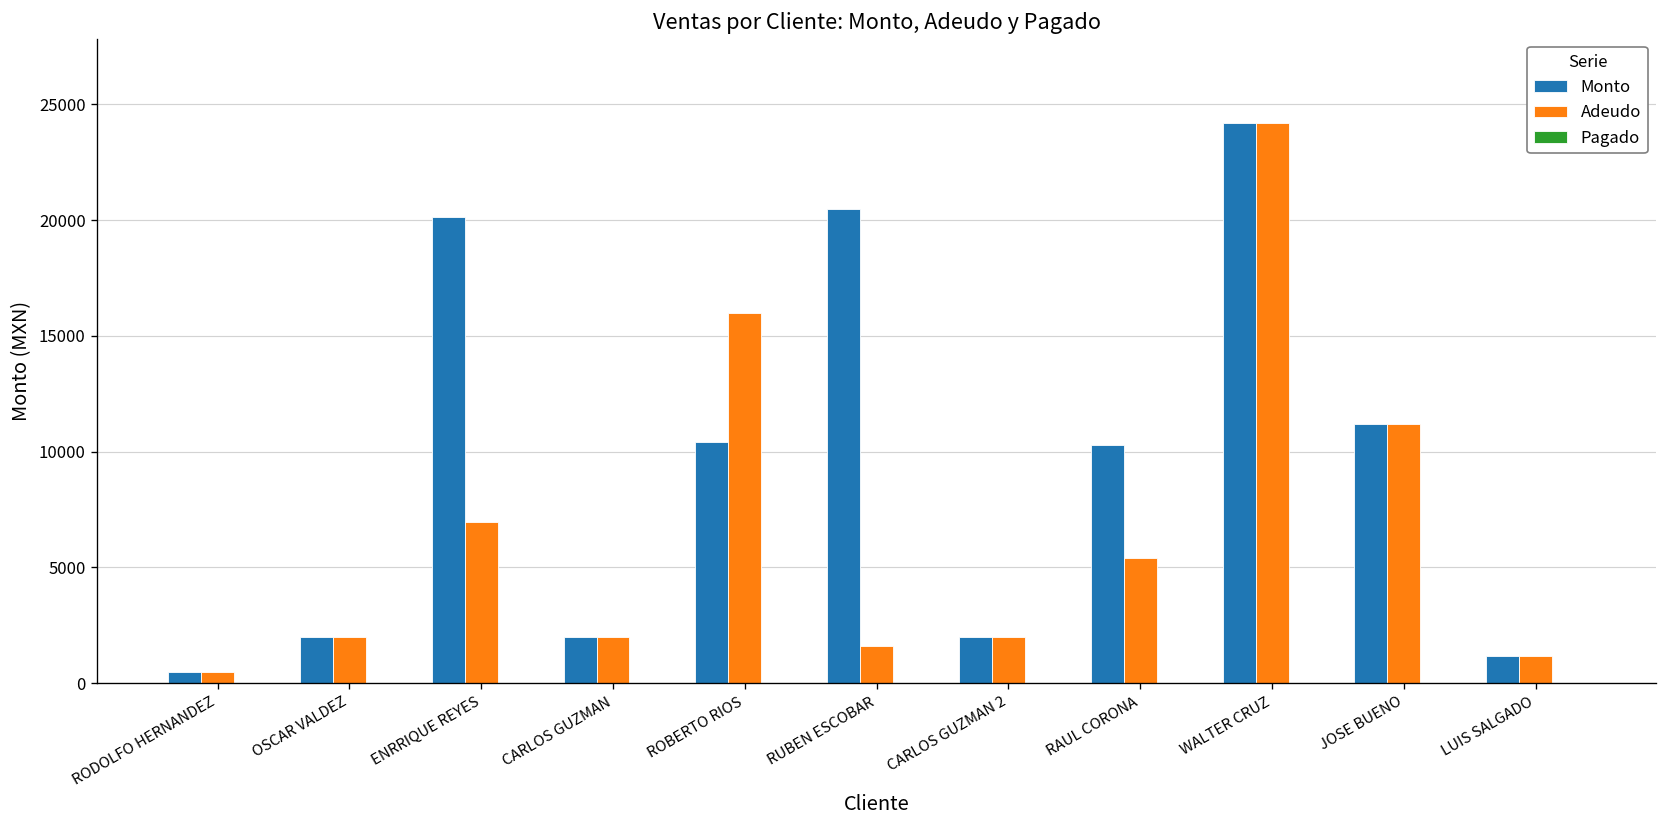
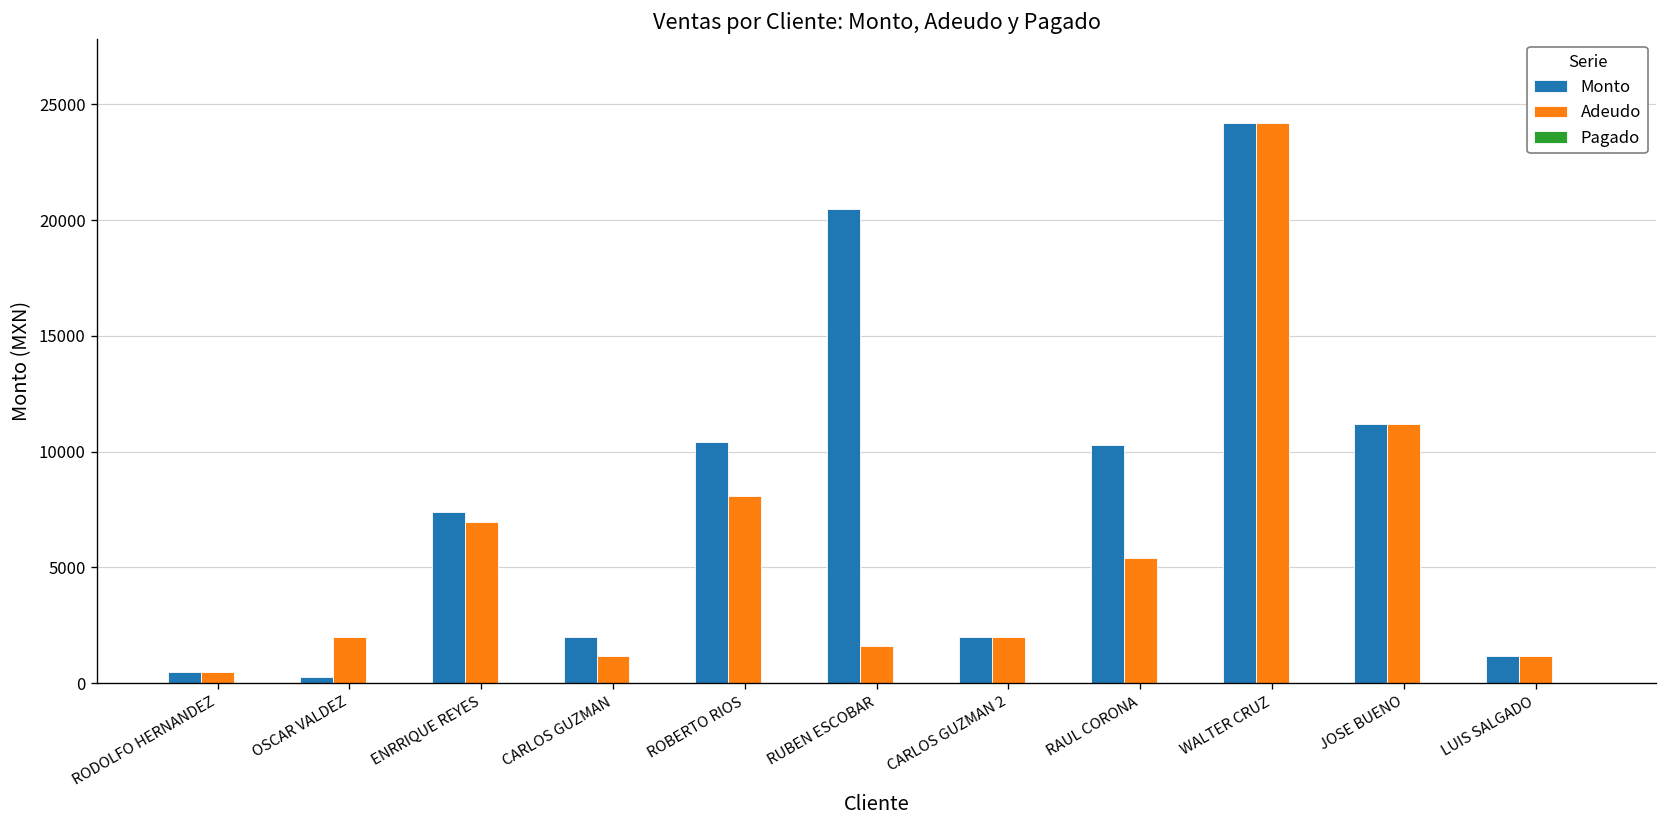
  {
    "Monto": {
      "RODOLFO HERNANDEZ": 500,
-     "OSCAR VALDEZ": 2000,
-     "ENRRIQUE REYES": 20100,
+     "OSCAR VALDEZ": 300,
+     "ENRRIQUE REYES": 7400,
      "CARLOS GUZMAN": 2000,
      "ROBERTO RIOS": 10400,
      "RUBEN ESCOBAR": 20500,
      "CARLOS GUZMAN 2": 2000,
      "RAUL CORONA": 10300,
      "WALTER CRUZ": 24200,
      "JOSE BUENO": 11200,
      "LUIS SALGADO": 1200
    },
    "Adeudo": {
      "RODOLFO HERNANDEZ": 500,
      "OSCAR VALDEZ": 2000,
      "ENRRIQUE REYES": 7000,
-     "CARLOS GUZMAN": 2000,
-     "ROBERTO RIOS": 16000,
+     "CARLOS GUZMAN": 1200,
+     "ROBERTO RIOS": 8100,
      "RUBEN ESCOBAR": 1600,
      "CARLOS GUZMAN 2": 2000,
      "RAUL CORONA": 5400,
      "WALTER CRUZ": 24200,
      "JOSE BUENO": 11200,
      "LUIS SALGADO": 1200
    },
    "Pagado": {
      "RODOLFO HERNANDEZ": 0,
      "OSCAR VALDEZ": 0,
      "ENRRIQUE REYES": 0,
      "CARLOS GUZMAN": 0,
      "ROBERTO RIOS": 0,
      "RUBEN ESCOBAR": 0,
      "CARLOS GUZMAN 2": 0,
      "RAUL CORONA": 0,
      "WALTER CRUZ": 0,
      "JOSE BUENO": 0,
      "LUIS SALGADO": 0
    }
  }
